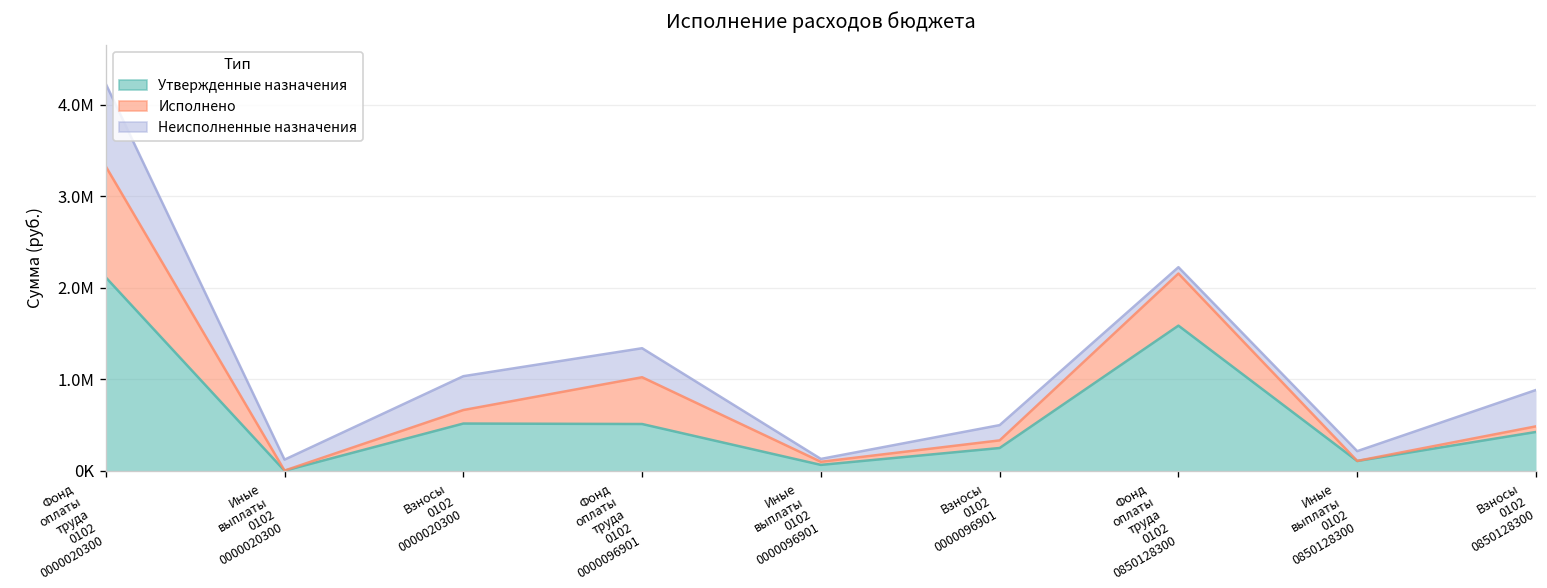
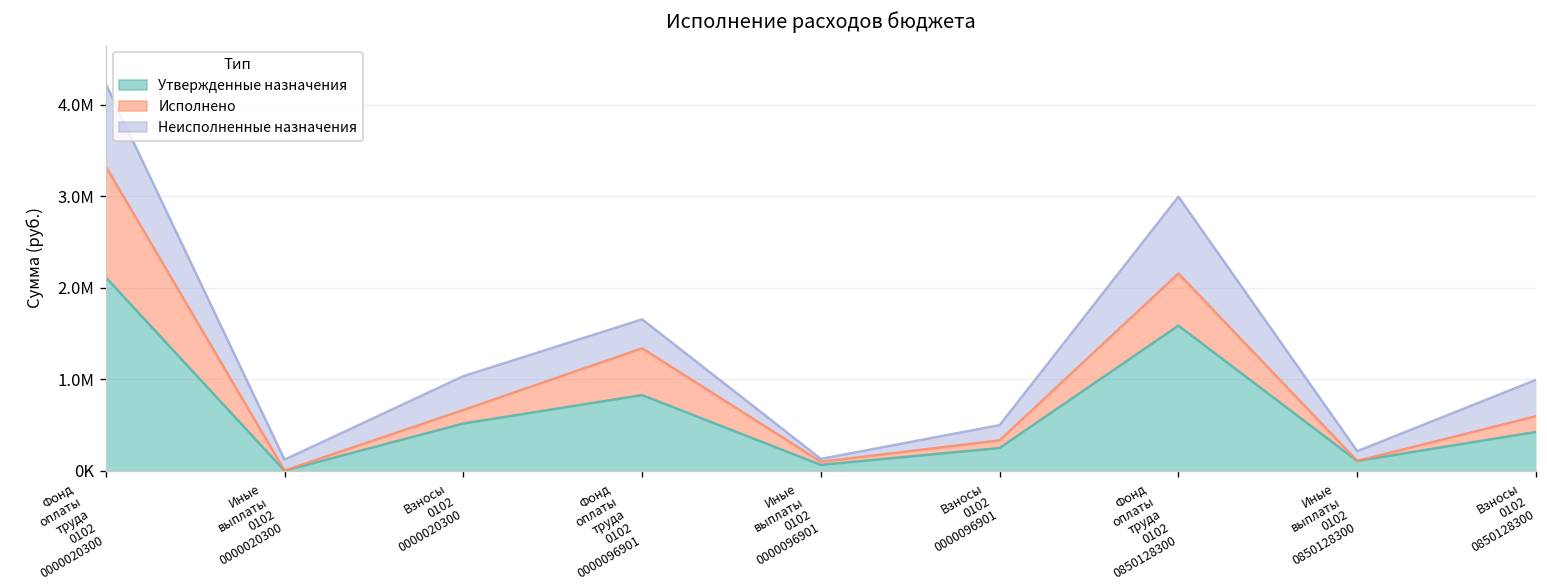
  {
    "Утвержденные назначения": {
      "Фонд оплаты труда 0102 0000020300": 2100000,
      "Взносы 0102 0000020300": 500000,
-     "Фонд оплаты труда 0102 0000096901": 500000,
+     "Фонд оплаты труда 0102 0000096901": 800000,
      "Иные выплаты 0102 0000096901": 100000,
      "Взносы 0102 0000096901": 300000,
      "Фонд оплаты труда 0102 0850128300": 1600000,
      "Взносы 0102 0850128300": 400000
    },
    "Исполнено": {
      "Фонд оплаты труда 0102 0000020300": 1200000,
      "Взносы 0102 0000020300": 100000,
      "Фонд оплаты труда 0102 0000096901": 500000,
      "Взносы 0102 0000096901": 100000,
      "Фонд оплаты труда 0102 0850128300": 600000,
-     "Взносы 0102 0850128300": 100000
+     "Взносы 0102 0850128300": 200000
    },
    "Неисполненные назначения": {
      "Фонд оплаты труда 0102 0000020300": 900000,
      "Иные выплаты 0102 0000020300": 100000,
      "Взносы 0102 0000020300": 400000,
      "Фонд оплаты труда 0102 0000096901": 300000,
      "Взносы 0102 0000096901": 200000,
-     "Фонд оплаты труда 0102 0850128300": 100000,
+     "Фонд оплаты труда 0102 0850128300": 800000,
      "Иные выплаты 0102 0850128300": 100000,
      "Взносы 0102 0850128300": 400000
    }
  }
